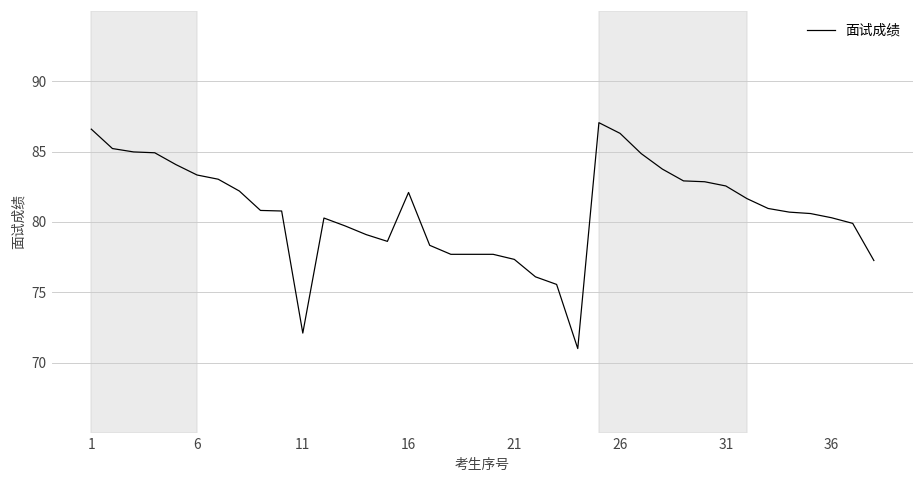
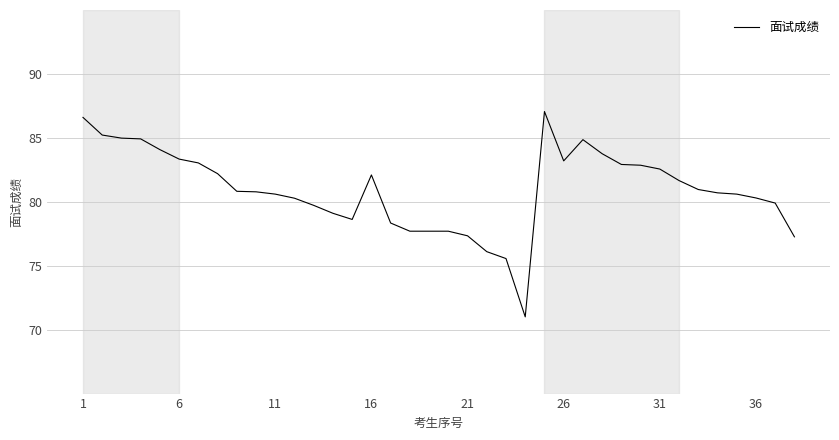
  {
    "1": 86.6,
    "6": 83.3,
-   "11": 72.1,
+   "11": 80.6,
    "16": 82.1,
    "21": 77.3,
-   "26": 86.3,
+   "26": 83.2,
    "31": 82.6,
    "36": 80.3
  }
